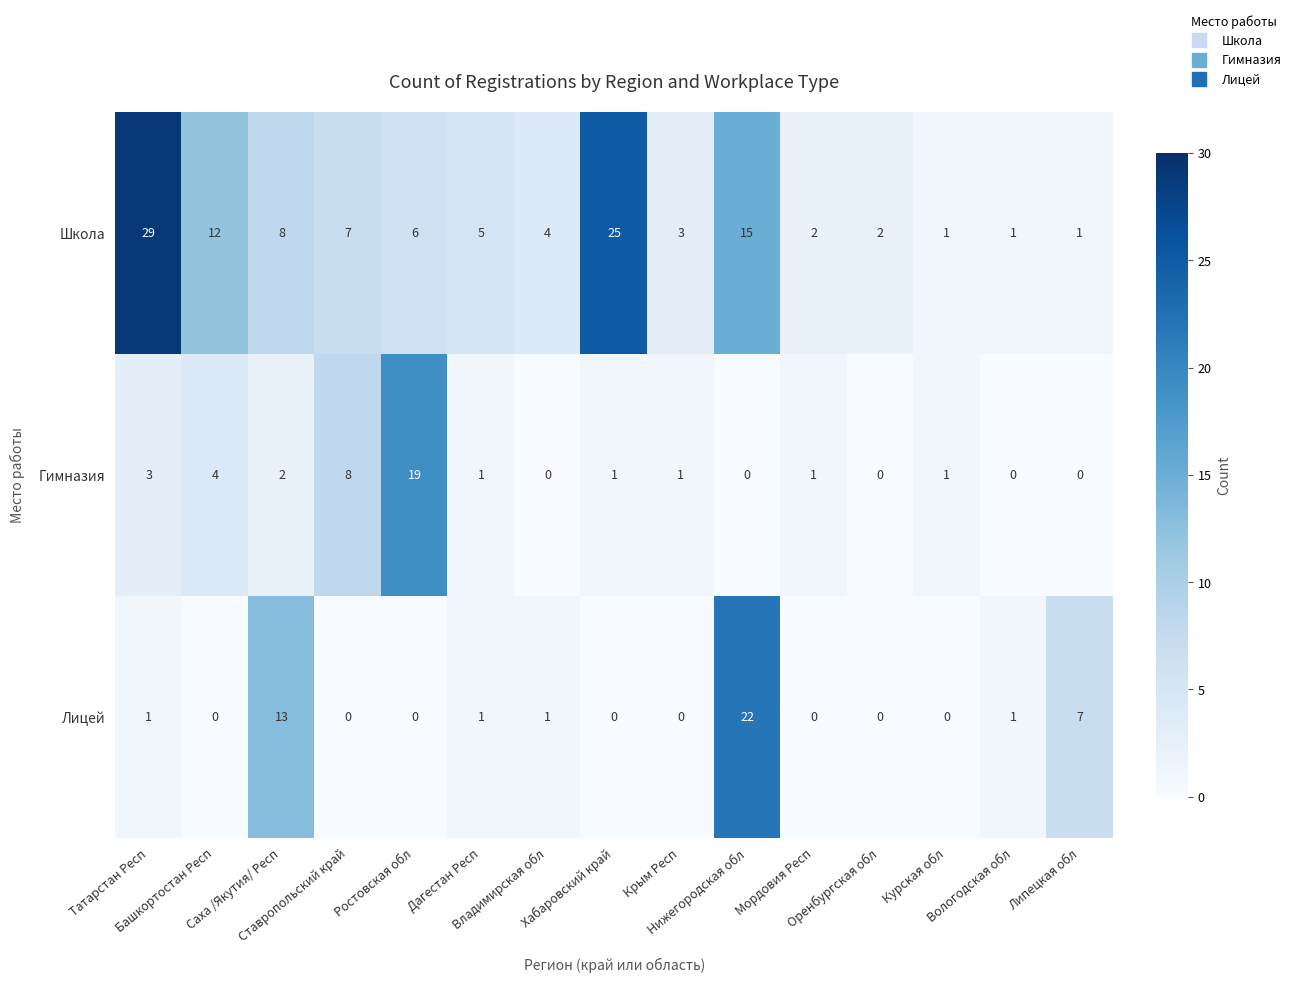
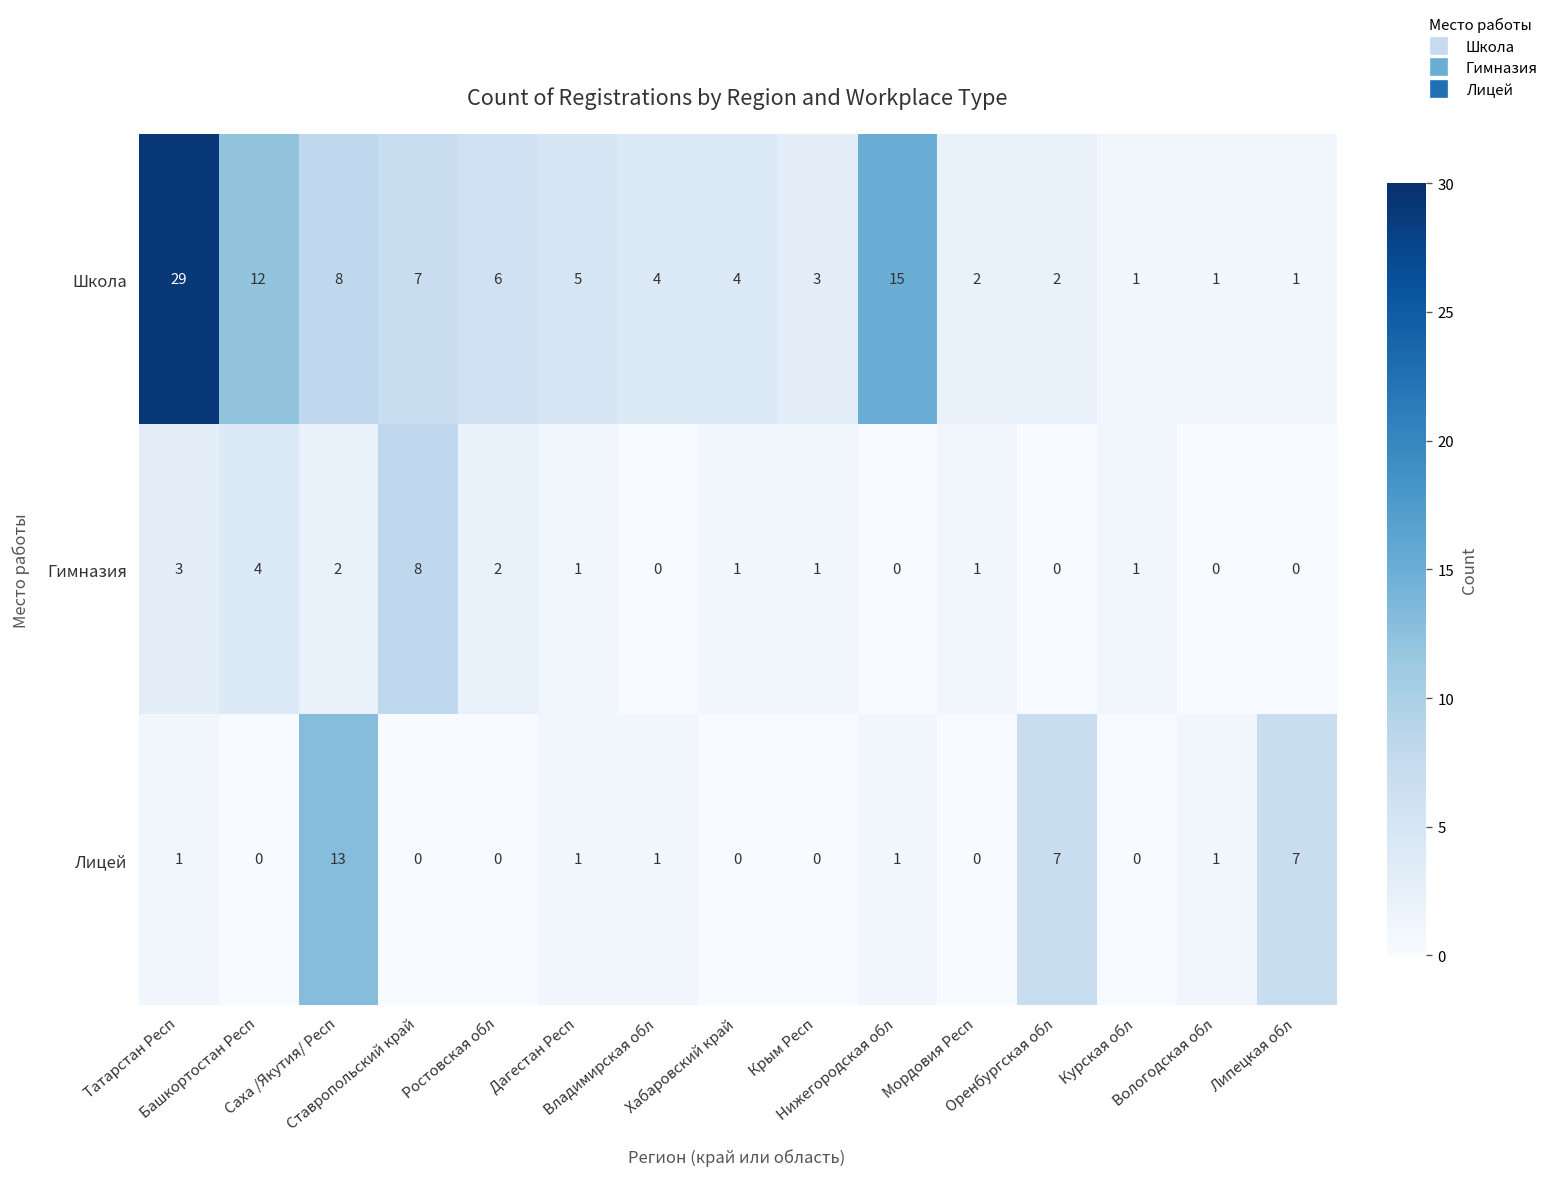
  {
    "Школа": {
      "Татарстан Респ": 29,
      "Башкортостан Респ": 12,
      "Саха /Якутия/ Респ": 8,
      "Ставропольский край": 7,
      "Ростовская обл": 6,
      "Дагестан Респ": 5,
      "Владимирская обл": 4,
-     "Хабаровский край": 25,
+     "Хабаровский край": 4,
      "Крым Респ": 3,
      "Нижегородская обл": 15,
      "Мордовия Респ": 2,
      "Оренбургская обл": 2,
      "Курская обл": 1,
      "Вологодская обл": 1,
      "Липецкая обл": 1
    },
    "Гимназия": {
      "Татарстан Респ": 3,
      "Башкортостан Респ": 4,
      "Саха /Якутия/ Респ": 2,
      "Ставропольский край": 8,
-     "Ростовская обл": 19,
+     "Ростовская обл": 2,
      "Дагестан Респ": 1,
      "Владимирская обл": 0,
      "Хабаровский край": 1,
      "Крым Респ": 1,
      "Нижегородская обл": 0,
      "Мордовия Респ": 1,
      "Оренбургская обл": 0,
      "Курская обл": 1,
      "Вологодская обл": 0,
      "Липецкая обл": 0
    },
    "Лицей": {
      "Татарстан Респ": 1,
      "Башкортостан Респ": 0,
      "Саха /Якутия/ Респ": 13,
      "Ставропольский край": 0,
      "Ростовская обл": 0,
      "Дагестан Респ": 1,
      "Владимирская обл": 1,
      "Хабаровский край": 0,
      "Крым Респ": 0,
-     "Нижегородская обл": 22,
+     "Нижегородская обл": 1,
      "Мордовия Респ": 0,
-     "Оренбургская обл": 0,
+     "Оренбургская обл": 7,
      "Курская обл": 0,
      "Вологодская обл": 1,
      "Липецкая обл": 7
    }
  }
